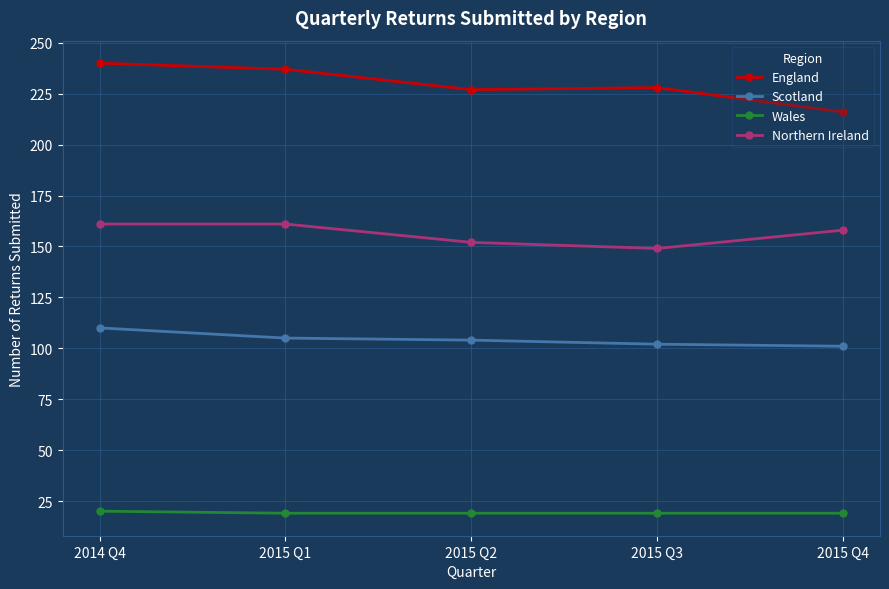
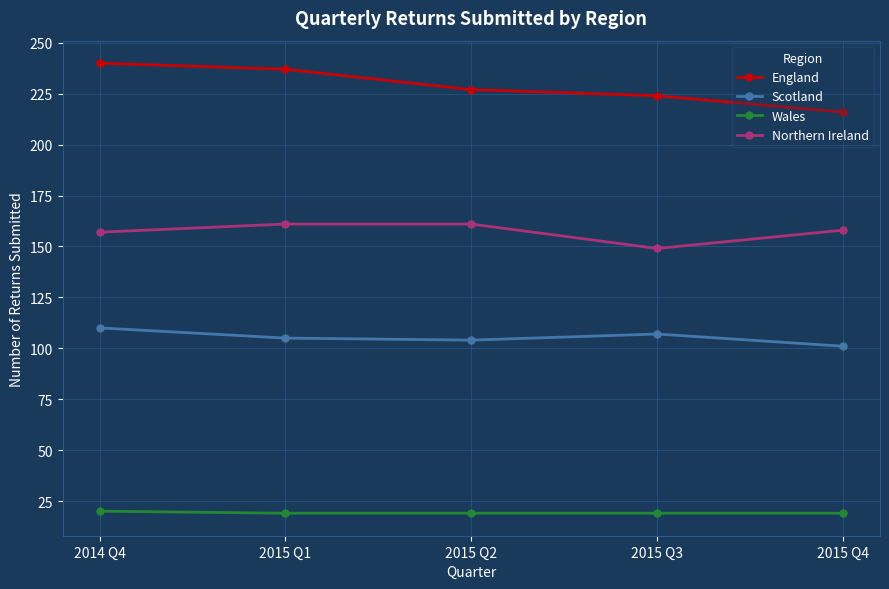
  {
    "England": {
      "2014 Q4": 240,
      "2015 Q1": 237,
      "2015 Q2": 227,
-     "2015 Q3": 228
+     "2015 Q3": 224
    },
    "Scotland": {
      "2014 Q4": 110,
      "2015 Q1": 105,
      "2015 Q2": 104,
-     "2015 Q3": 102,
+     "2015 Q3": 107,
      "2015 Q4": 101
    },
    "Wales": {
      "2014 Q4": 20,
      "2015 Q1": 19,
      "2015 Q2": 19,
      "2015 Q3": 19,
      "2015 Q4": 19
    },
    "Northern Ireland": {
-     "2014 Q4": 161,
+     "2014 Q4": 157,
      "2015 Q1": 161,
-     "2015 Q2": 152,
+     "2015 Q2": 161,
      "2015 Q3": 149,
      "2015 Q4": 158
    }
  }
